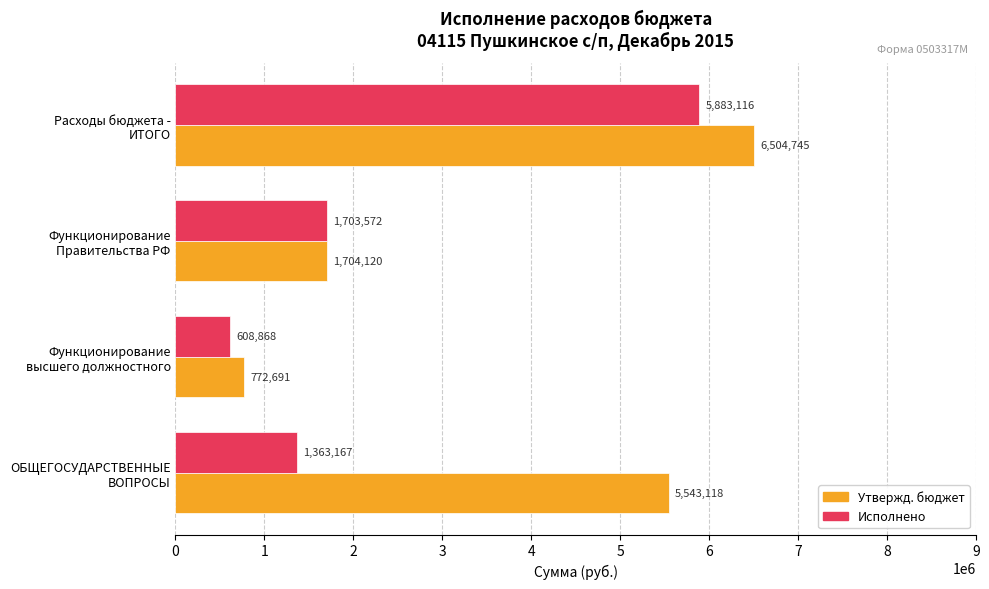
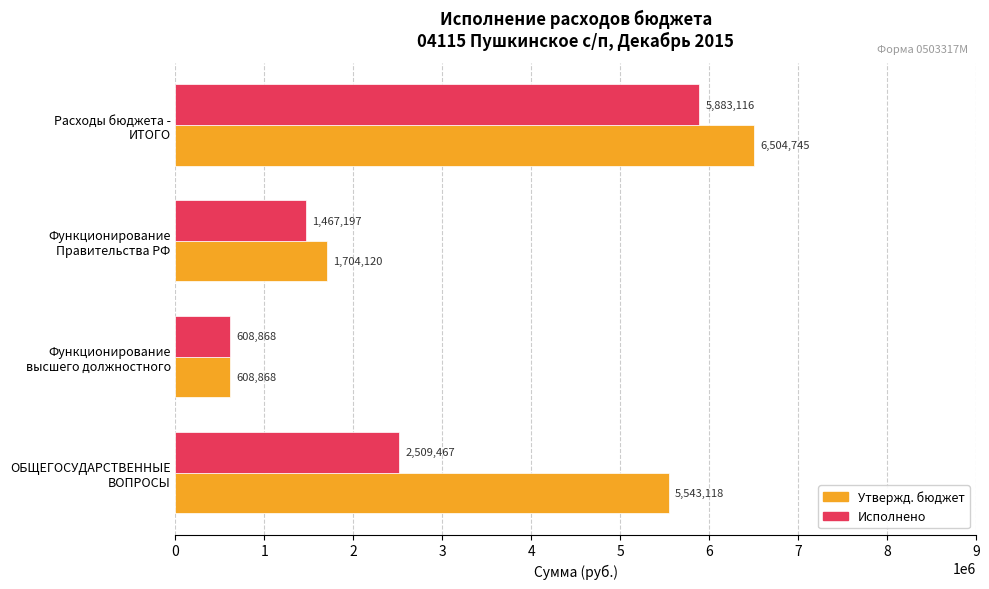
  {
    "Утвержд. бюджет": {
      "Расходы бюджета - ИТОГО": "6,504,745",
      "Функционирование Правительства РФ": "1,704,120",
-     "Функционирование высшего должностного": "772,691",
+     "Функционирование высшего должностного": "608,868",
      "ОБЩЕГОСУДАРСТВЕННЫЕ ВОПРОСЫ": "5,543,118"
    },
    "Исполнено": {
      "Расходы бюджета - ИТОГО": "5,883,116",
-     "Функционирование Правительства РФ": "1,703,572",
+     "Функционирование Правительства РФ": "1,467,197",
      "Функционирование высшего должностного": "608,868",
-     "ОБЩЕГОСУДАРСТВЕННЫЕ ВОПРОСЫ": "1,363,167"
+     "ОБЩЕГОСУДАРСТВЕННЫЕ ВОПРОСЫ": "2,509,467"
    }
  }
